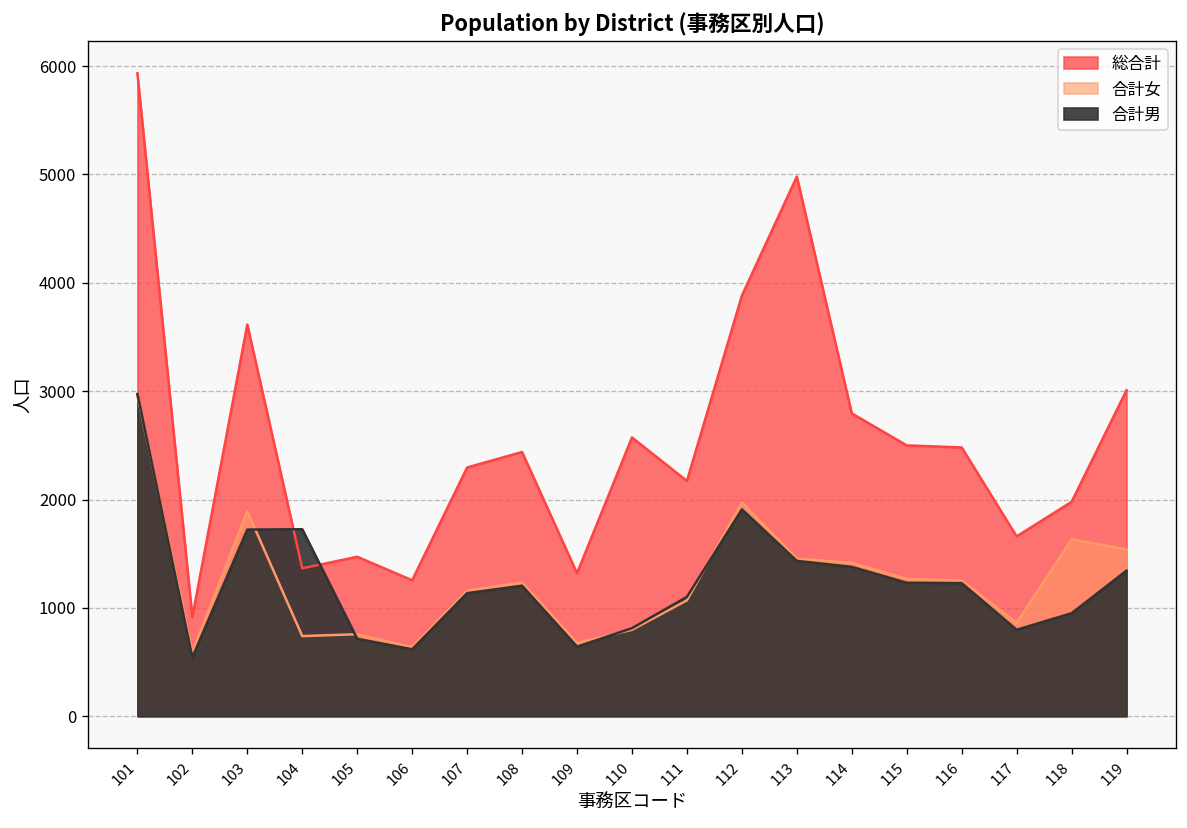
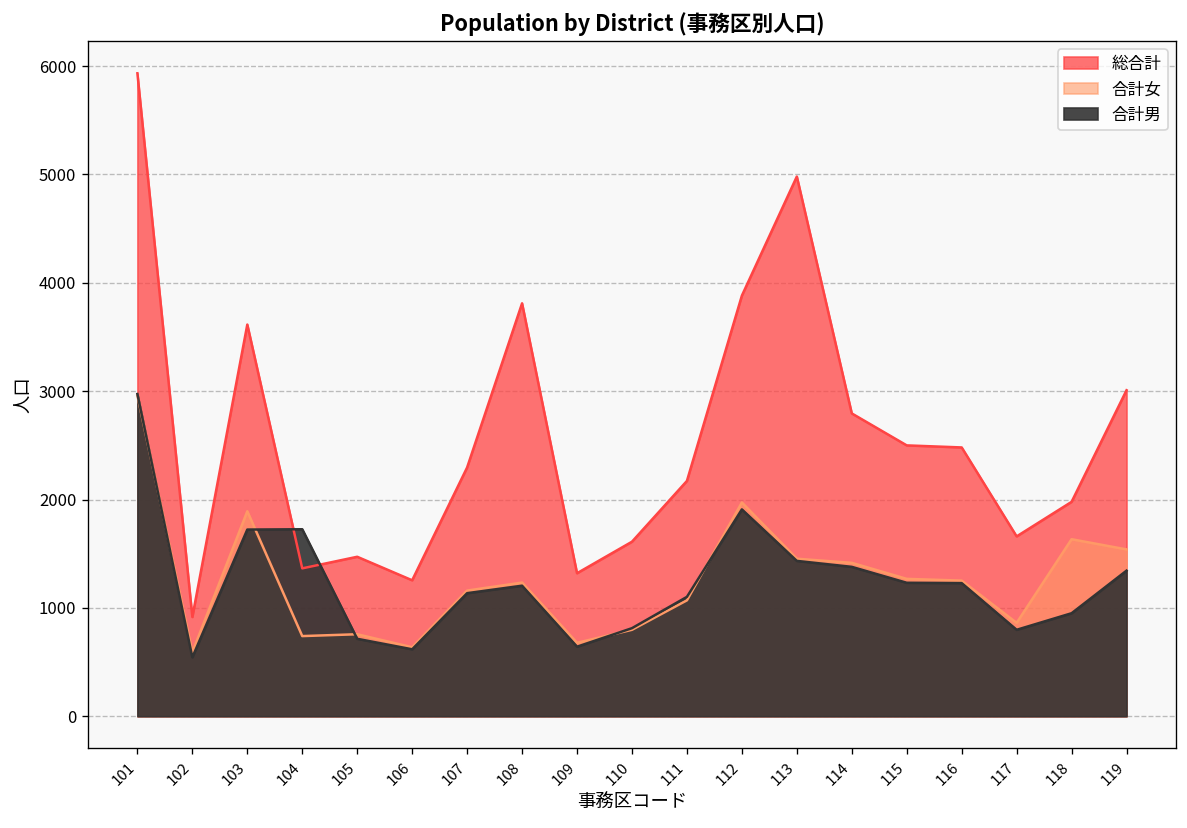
  {
    "総合計": {
      "101": 5900,
      "102": 900,
      "103": 3600,
      "104": 1400,
      "105": 1500,
      "106": 1300,
      "107": 2300,
-     "108": 2400,
+     "108": 3800,
      "109": 1300,
-     "110": 2600,
+     "110": 1600,
      "111": 2200,
      "112": 3900,
      "113": 5000,
      "114": 2800,
      "115": 2500,
      "116": 2500,
      "117": 1700,
      "118": 2000,
      "119": 3000
    },
    "合計女": {
      "102": 600,
      "103": 1900,
      "104": 700,
      "105": 800,
      "108": 1200,
      "109": 700,
      "111": 1100,
      "112": 2000,
      "114": 1400,
      "115": 1300,
      "117": 900,
      "118": 1600,
      "119": 1500
    },
    "合計男": {
      "102": 500,
      "103": 1700,
      "104": 1700,
      "105": 700,
      "108": 1200,
      "109": 600,
      "111": 1100,
      "112": 1900,
      "114": 1400,
      "115": 1200,
      "117": 800,
      "118": 1000,
      "119": 1300
    }
  }
